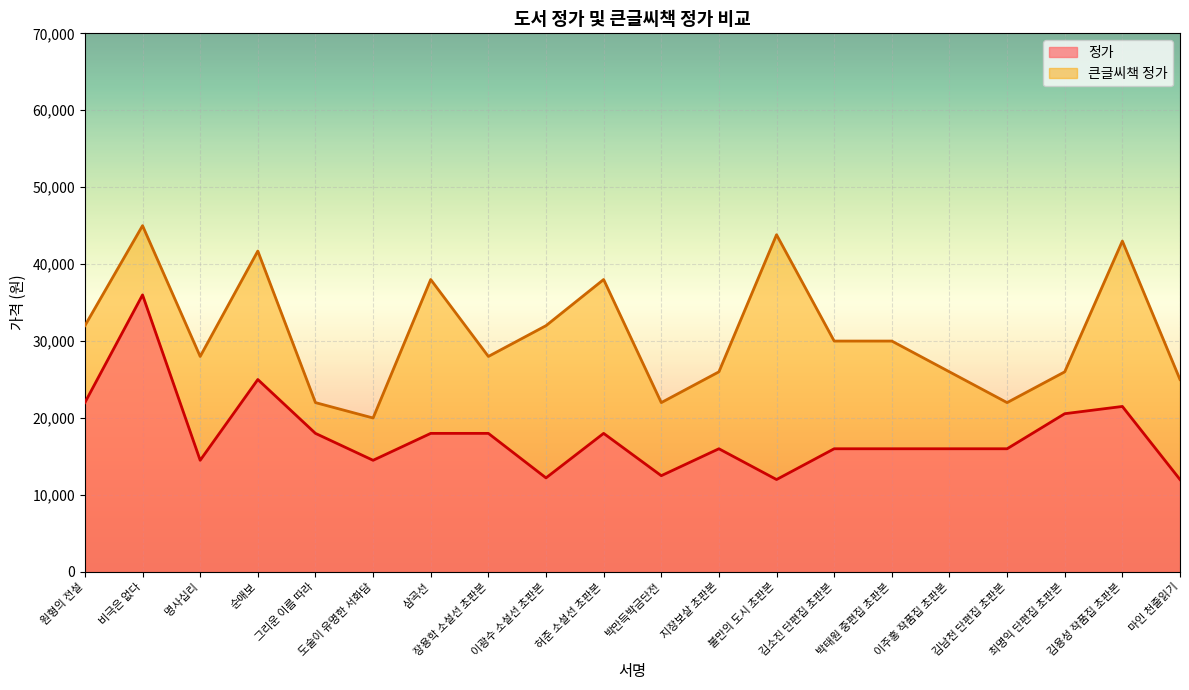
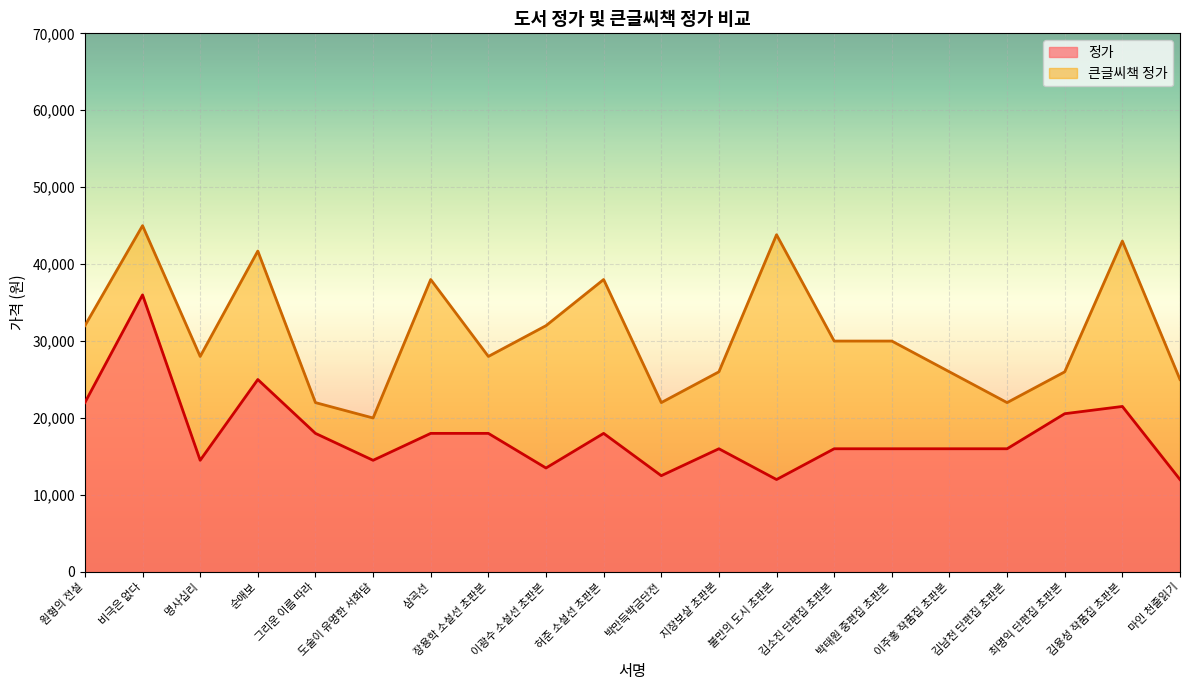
  {
    "정가": {
      "원형의 전설": "22,000",
      "비극은 없다": "36,000",
      "명사십리": "15,000",
      "순애보": "25,000",
      "그리운 이름 따라": "18,000",
      "도술이 유명한 서화담": "15,000",
      "삼곡선": "18,000",
      "장용학 소설선 초판본": "18,000",
-     "이광수 소설선 초판본": "12,000",
+     "이광수 소설선 초판본": "14,000",
      "허준 소설선 초판본": "18,000",
      "박만득박금단전": "13,000",
      "지장보살 초판본": "16,000",
      "불만의 도시 초판본": "12,000",
      "김소진 단편집 초판본": "16,000",
      "박태원 중편집 초판본": "16,000",
      "이주홍 작품집 초판본": "16,000",
      "김남천 단편집 초판본": "16,000",
      "최명익 단편집 초판본": "21,000",
      "김용성 작품집 초판본": "22,000",
      "마인 천줄읽기": "12,000"
    },
    "큰글씨책 정가": {
      "원형의 전설": "32,000",
      "비극은 없다": "45,000",
      "명사십리": "28,000",
      "순애보": "42,000",
      "그리운 이름 따라": "22,000",
      "도술이 유명한 서화담": "20,000",
      "삼곡선": "38,000",
      "장용학 소설선 초판본": "28,000",
      "이광수 소설선 초판본": "32,000",
      "허준 소설선 초판본": "38,000",
      "박만득박금단전": "22,000",
      "지장보살 초판본": "26,000",
      "불만의 도시 초판본": "44,000",
      "김소진 단편집 초판본": "30,000",
      "박태원 중편집 초판본": "30,000",
      "이주홍 작품집 초판본": "26,000",
      "김남천 단편집 초판본": "22,000",
      "최명익 단편집 초판본": "26,000",
      "김용성 작품집 초판본": "43,000",
      "마인 천줄읽기": "25,000"
    }
  }
